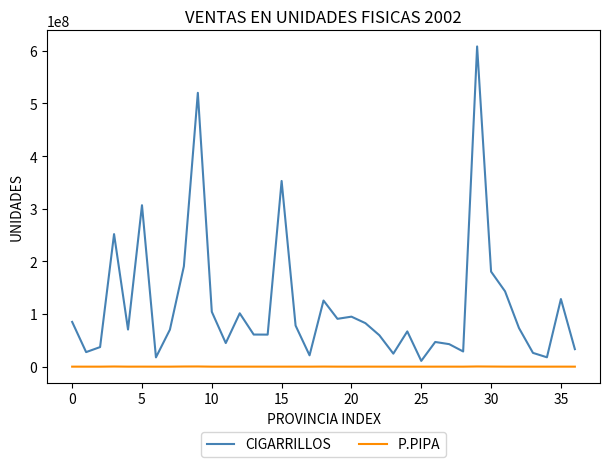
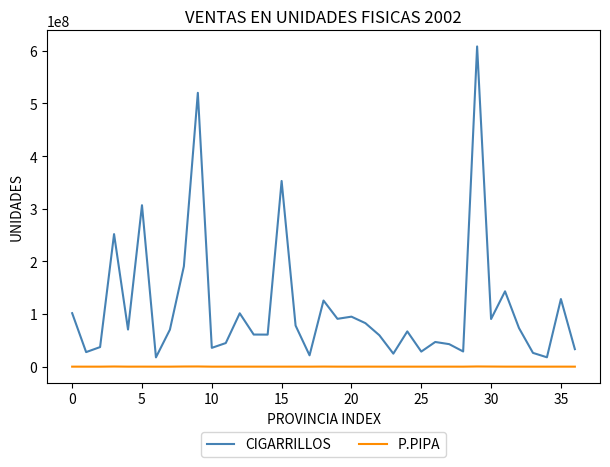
  {
    "CIGARRILLOS": {
-     "0": 90000000,
+     "0": 100000000,
      "5": 310000000,
-     "10": 100000000,
+     "10": 40000000,
      "15": 350000000,
      "20": 90000000,
-     "25": 10000000,
-     "30": 180000000,
+     "25": 30000000,
+     "30": 90000000,
      "35": 130000000
    },
    "P.PIPA": {
      "0": 0,
      "5": 0,
      "10": 0,
      "15": 0,
      "20": 0,
      "25": 0,
      "30": 0,
      "35": 0
    }
  }
